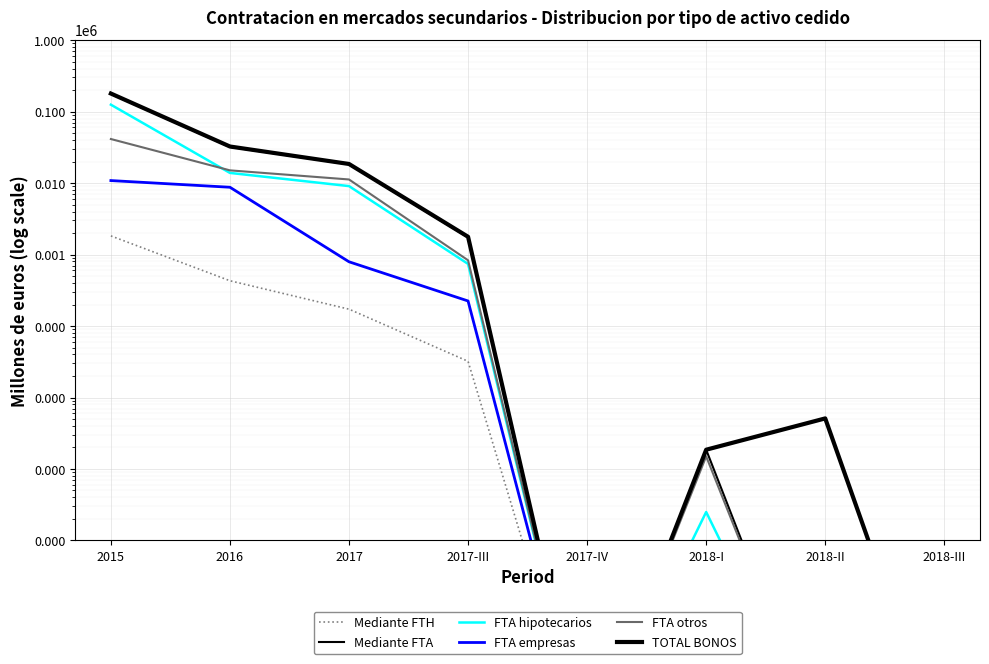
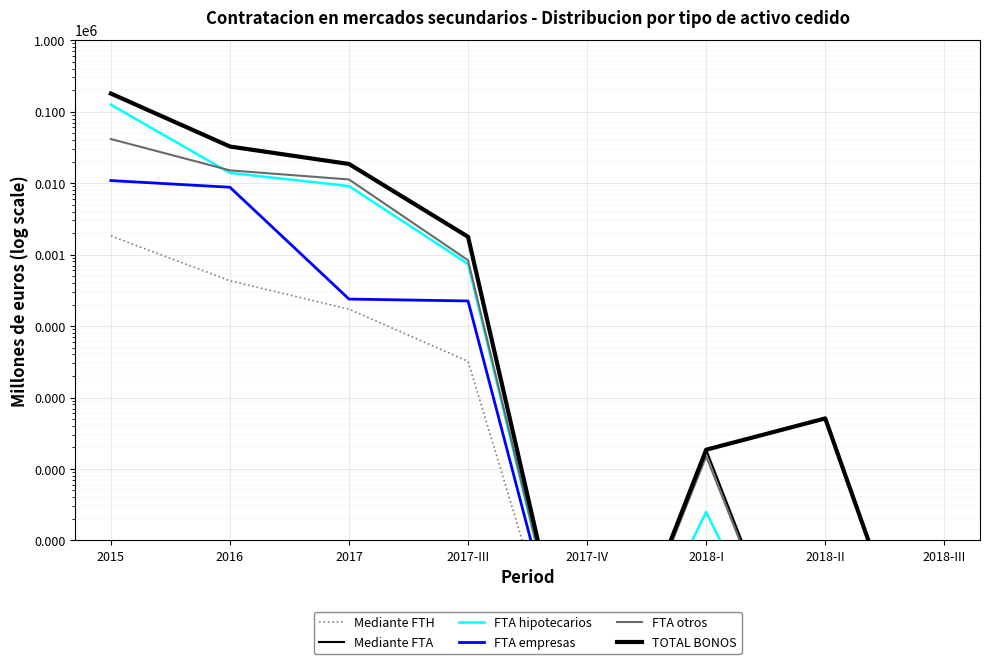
  {
    "FTA hipotecarios": {
      "2015": 120000,
      "2016": 14000,
      "2017": 9000,
      "2017-III": 700,
      "2018-I": 0.25
    },
    "FTA empresas": {
      "2015": 11000,
      "2016": 9000,
-     "2017": 800,
+     "2017": 240,
      "2017-III": 220
    }
  }
